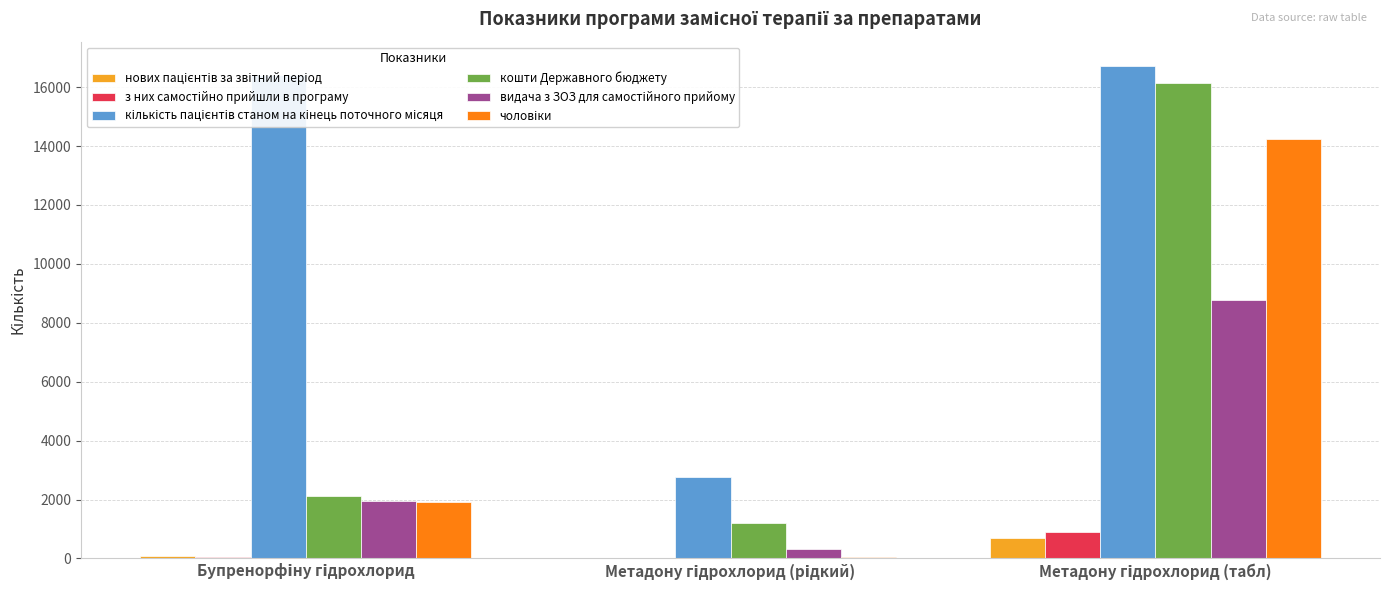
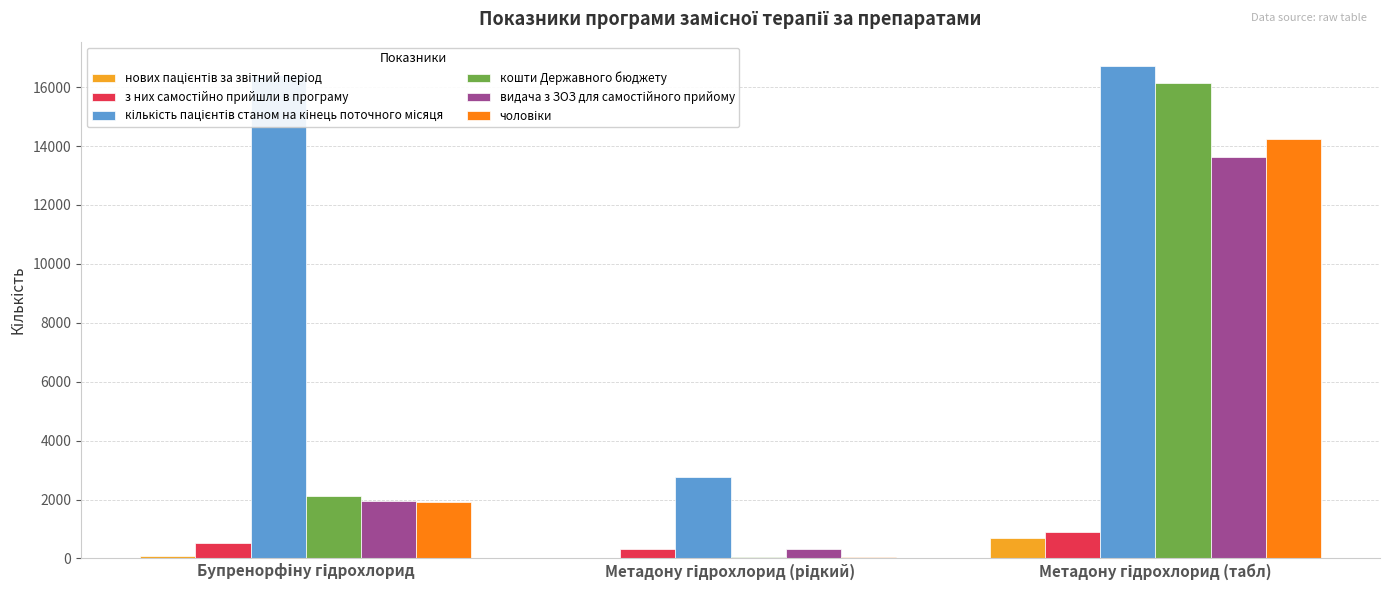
  {
    "з них самостійно прийшли в програму": {
-     "Бупренорфіну гідрохлорид": 0,
-     "Метадону гідрохлорид (рідкий)": 0,
+     "Бупренорфіну гідрохлорид": 500,
+     "Метадону гідрохлорид (рідкий)": 300,
      "Метадону гідрохлорид (табл)": 900
    },
    "кількість пацієнтів станом на кінець поточного місяця": {
      "Метадону гідрохлорид (рідкий)": 2800,
      "Метадону гідрохлорид (табл)": 16700
    },
    "кошти Державного бюджету": {
      "Бупренорфіну гідрохлорид": 2100,
-     "Метадону гідрохлорид (рідкий)": 1200,
+     "Метадону гідрохлорид (рідкий)": 0,
      "Метадону гідрохлорид (табл)": 16100
    },
    "видача з ЗОЗ для самостійного прийому": {
      "Бупренорфіну гідрохлорид": 2000,
      "Метадону гідрохлорид (рідкий)": 300,
-     "Метадону гідрохлорид (табл)": 8800
+     "Метадону гідрохлорид (табл)": 13600
    }
  }
